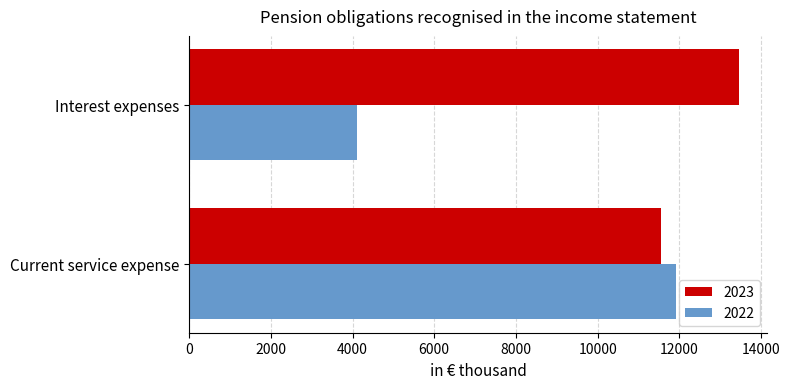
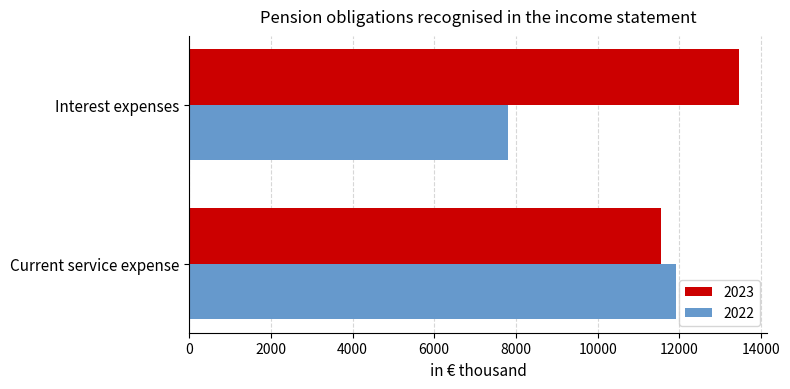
  {
    "2023": {
      "Interest expenses": 13500,
      "Current service expense": 11500
    },
    "2022": {
-     "Interest expenses": 4100,
+     "Interest expenses": 7800,
      "Current service expense": 11900
    }
  }
